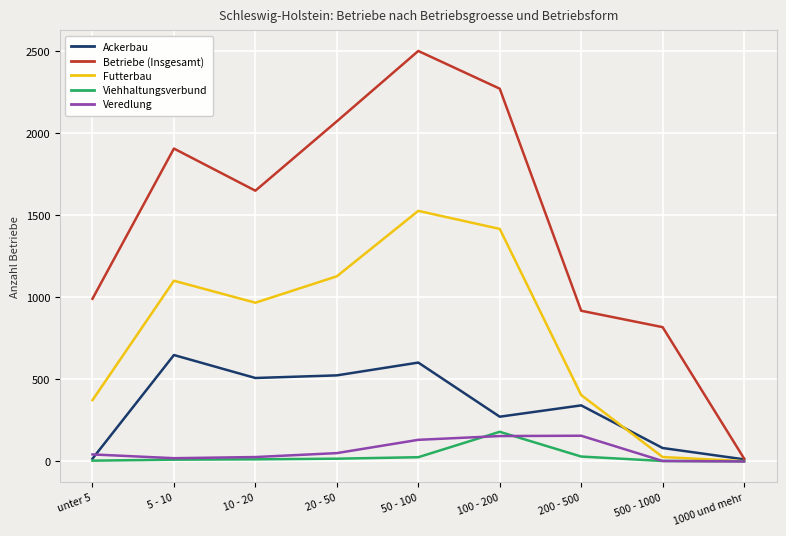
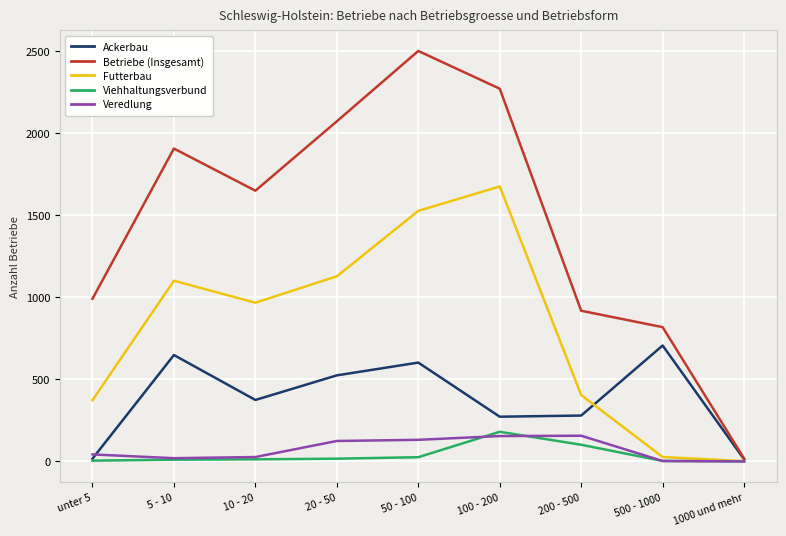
  {
    "Ackerbau": {
      "5 - 10": 650,
-     "10 - 20": 510,
+     "10 - 20": 380,
      "20 - 50": 530,
      "50 - 100": 600,
      "100 - 200": 270,
-     "200 - 500": 340,
-     "500 - 1000": 80
+     "200 - 500": 280,
+     "500 - 1000": 710
    },
    "Betriebe (Insgesamt)": {
      "unter 5": 990,
      "5 - 10": 1910,
      "10 - 20": 1650,
      "20 - 50": 2070,
      "50 - 100": 2500,
      "100 - 200": 2270,
      "200 - 500": 920,
      "500 - 1000": 820
    },
    "Futterbau": {
      "unter 5": 370,
      "5 - 10": 1100,
      "10 - 20": 970,
      "20 - 50": 1130,
      "50 - 100": 1530,
-     "100 - 200": 1420,
+     "100 - 200": 1680,
      "200 - 500": 410,
      "500 - 1000": 30
    },
    "Viehhaltungsverbund": {
      "20 - 50": 20,
      "50 - 100": 30,
      "100 - 200": 180,
-     "200 - 500": 30
+     "200 - 500": 100
    },
    "Veredlung": {
      "unter 5": 40,
-     "20 - 50": 50,
+     "20 - 50": 130,
      "50 - 100": 130,
      "100 - 200": 160,
      "200 - 500": 160
    }
  }
